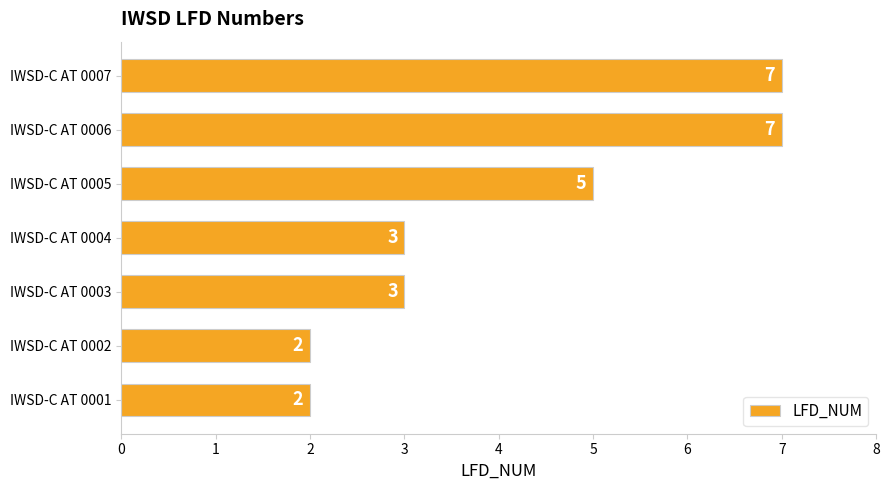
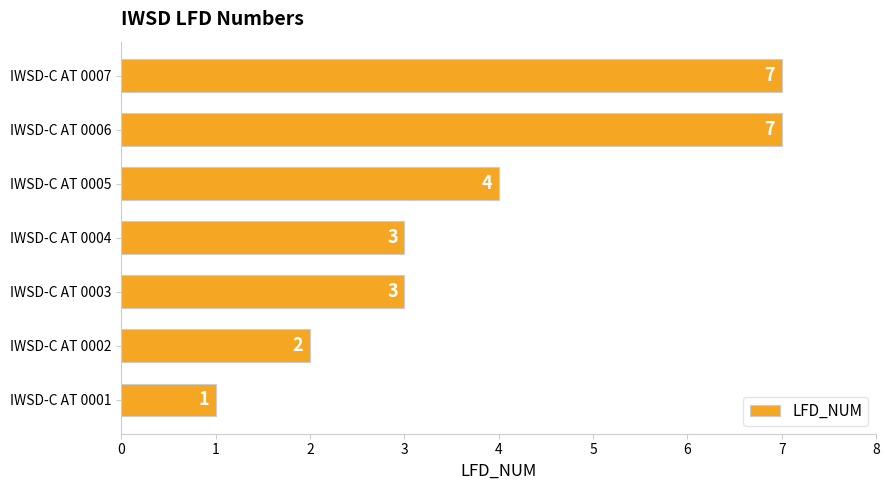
  {
    "IWSD-C AT 0007": 7,
    "IWSD-C AT 0006": 7,
-   "IWSD-C AT 0005": 5,
+   "IWSD-C AT 0005": 4,
    "IWSD-C AT 0004": 3,
    "IWSD-C AT 0003": 3,
    "IWSD-C AT 0002": 2,
-   "IWSD-C AT 0001": 2
+   "IWSD-C AT 0001": 1
  }
